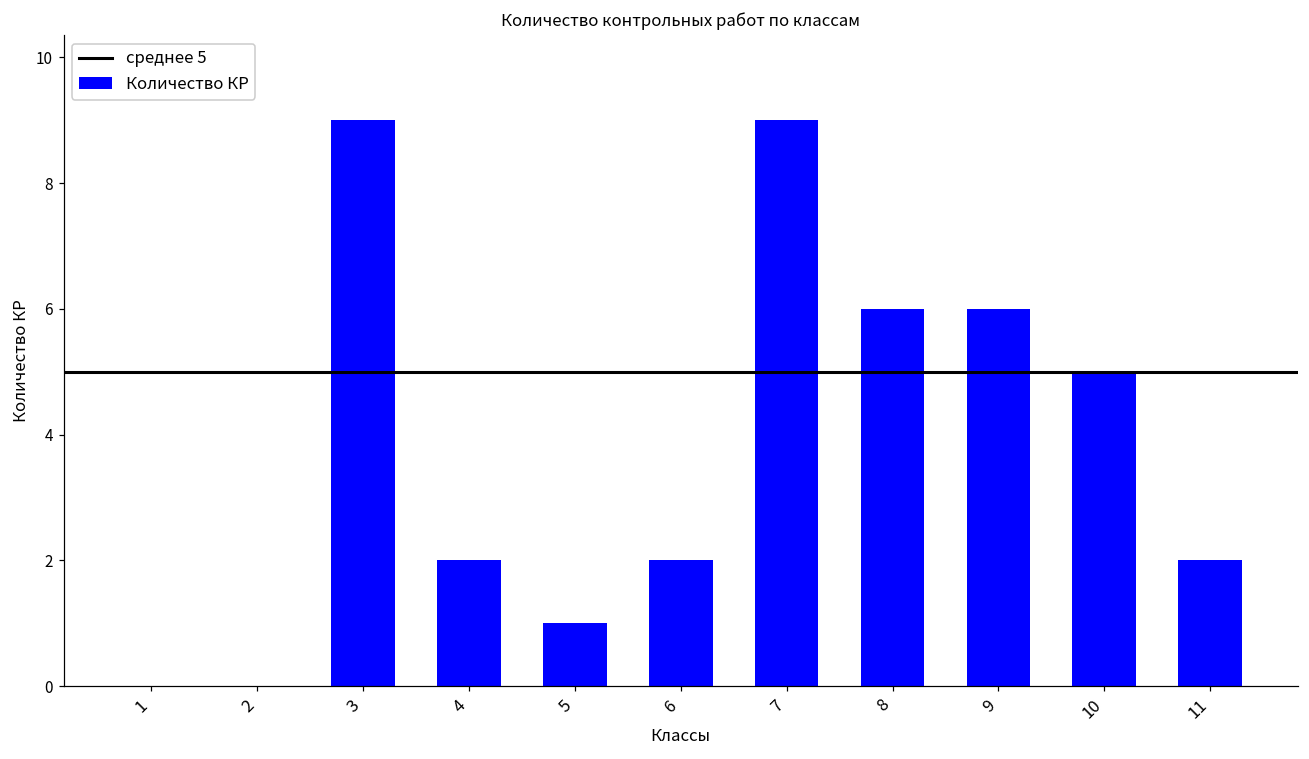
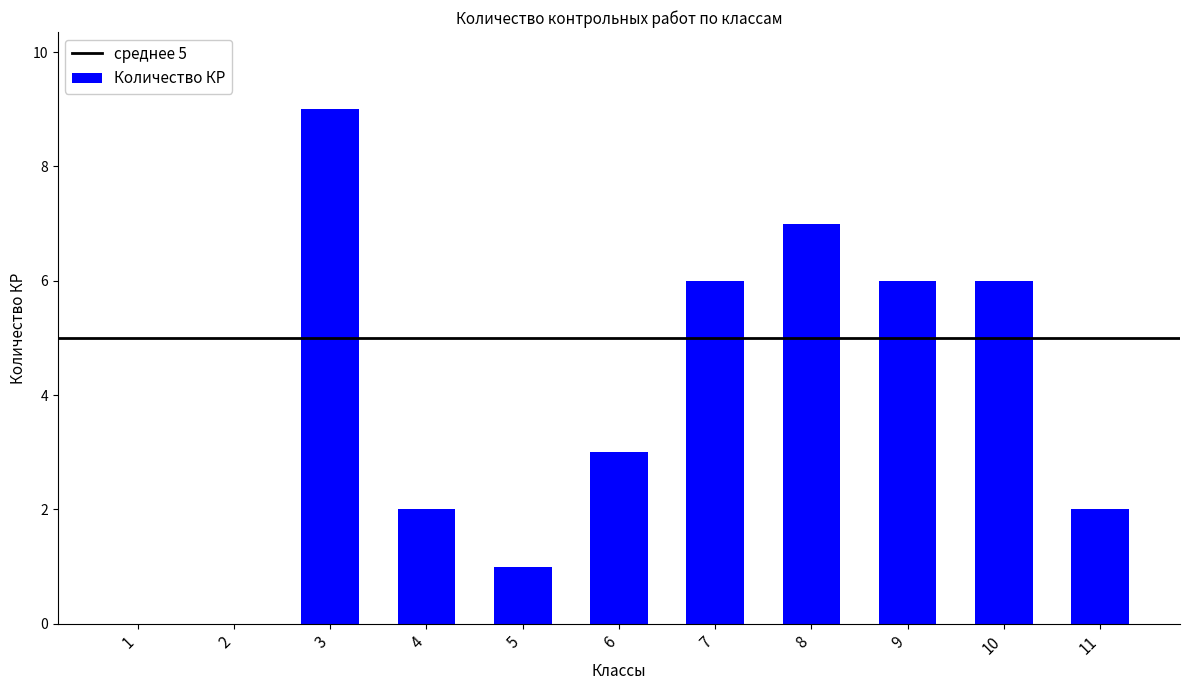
  {
    "1": 0,
    "2": 0,
    "3": 9,
    "4": 2,
    "5": 1,
-   "6": 2,
-   "7": 9,
-   "8": 6,
+   "6": 3,
+   "7": 6,
+   "8": 7,
    "9": 6,
-   "10": 5,
+   "10": 6,
    "11": 2
  }
